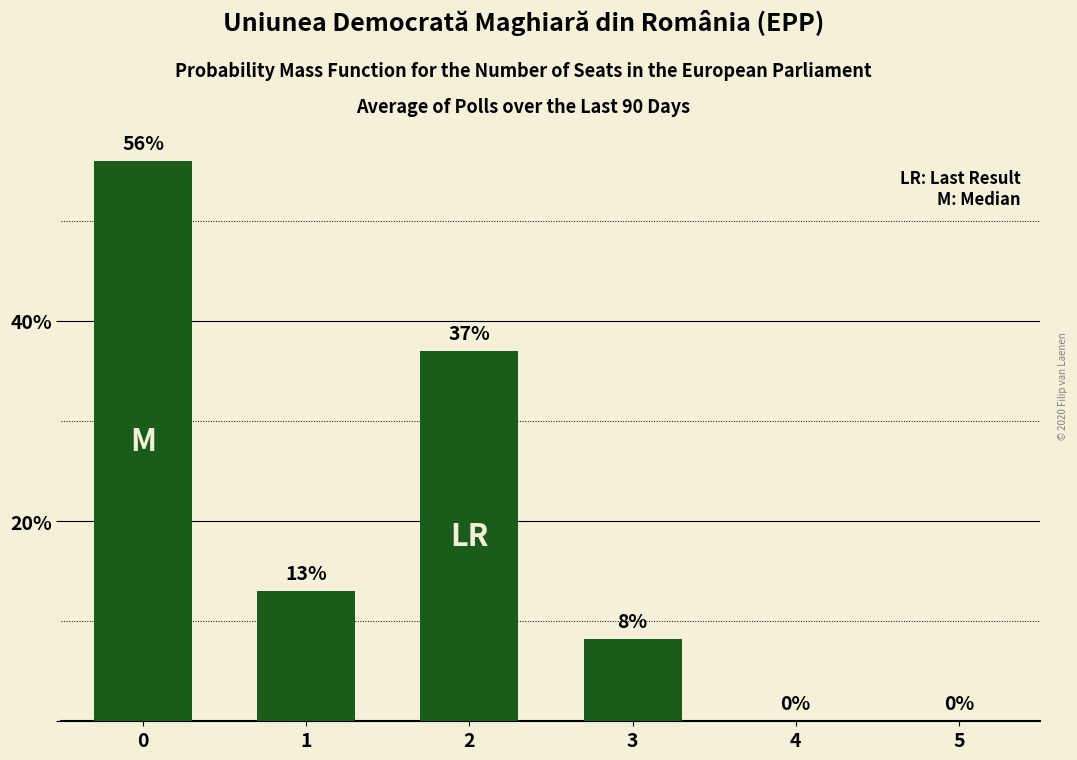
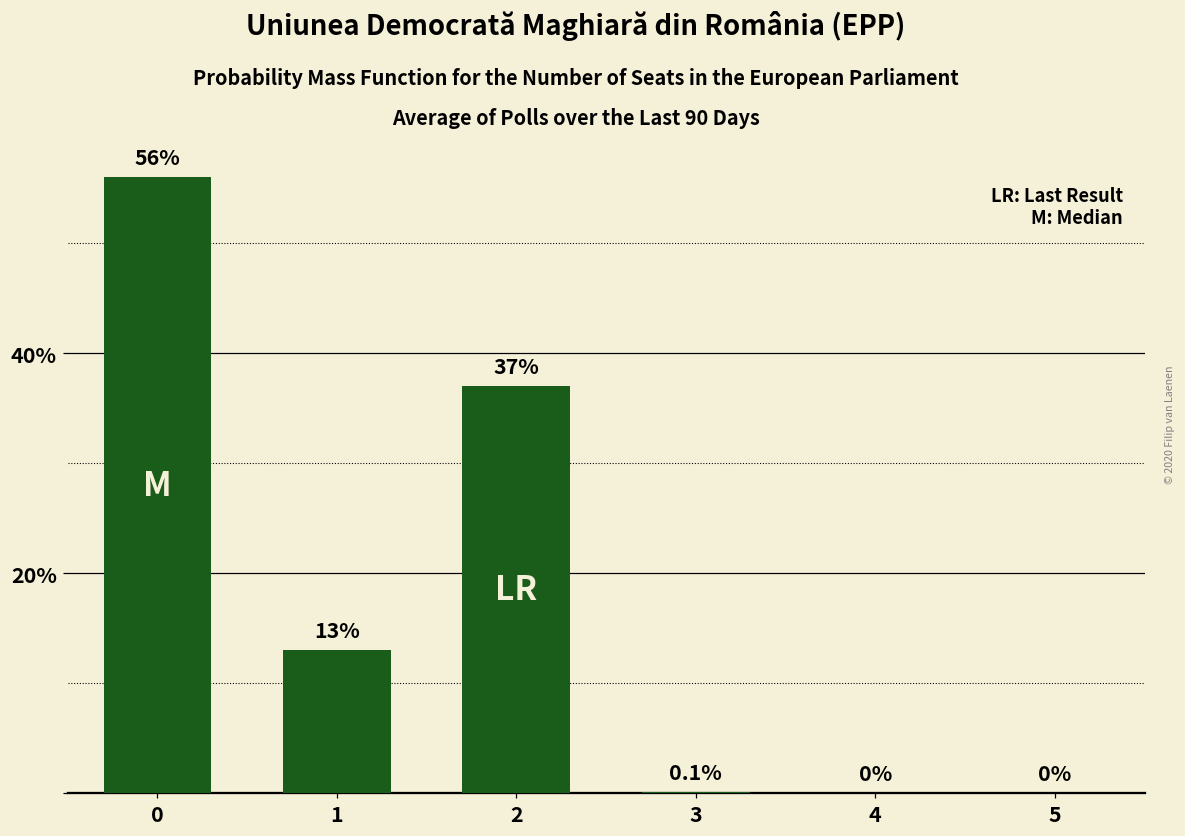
  {
    "0": "56%",
    "1": "13%",
    "2": "37%",
-   "3": "8%",
+   "3": "0.1%",
    "4": "0%",
    "5": "0%"
  }
